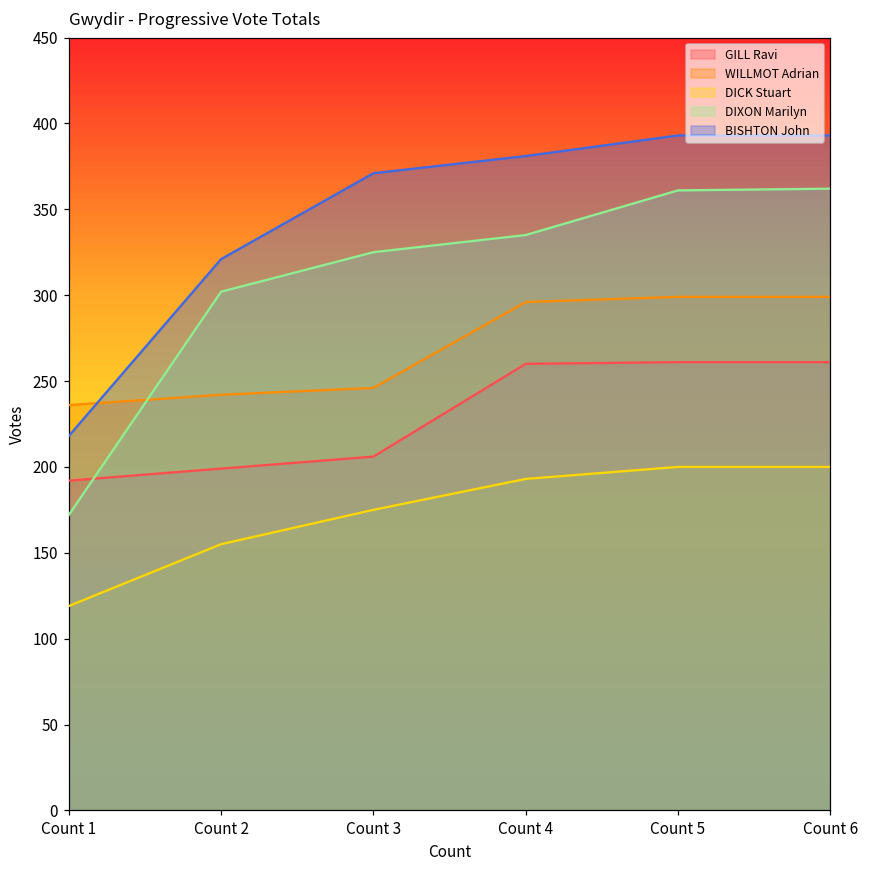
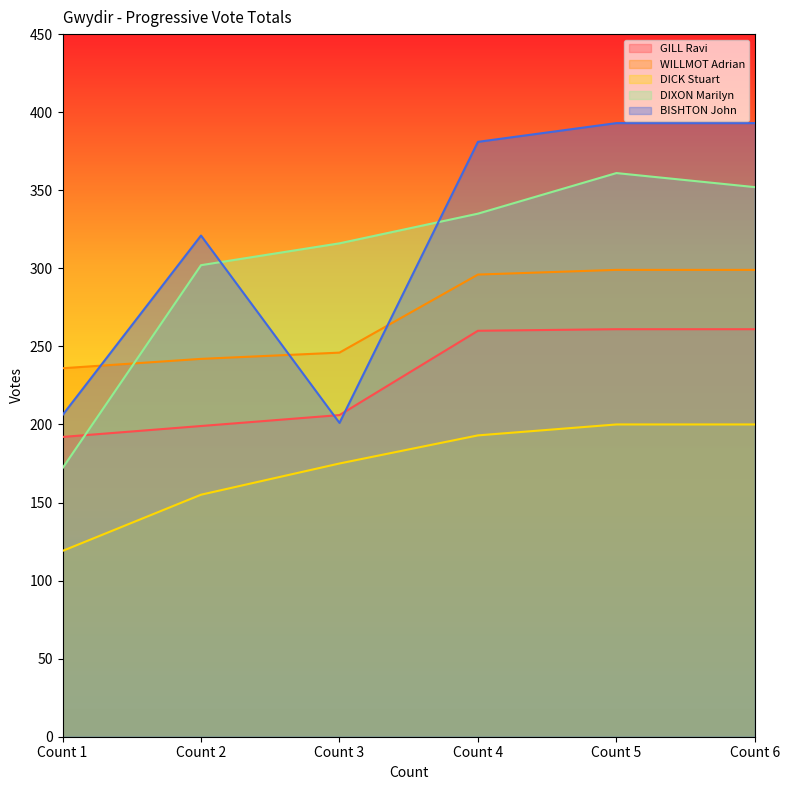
  {
    "DIXON Marilyn": {
      "Count 1": 172,
      "Count 2": 302,
-     "Count 3": 325,
+     "Count 3": 316,
      "Count 4": 335,
      "Count 5": 361,
-     "Count 6": 362
+     "Count 6": 352
    },
    "BISHTON John": {
-     "Count 1": 218,
+     "Count 1": 206,
      "Count 2": 321,
-     "Count 3": 371,
+     "Count 3": 201,
      "Count 4": 381,
      "Count 5": 393,
      "Count 6": 393
    }
  }
